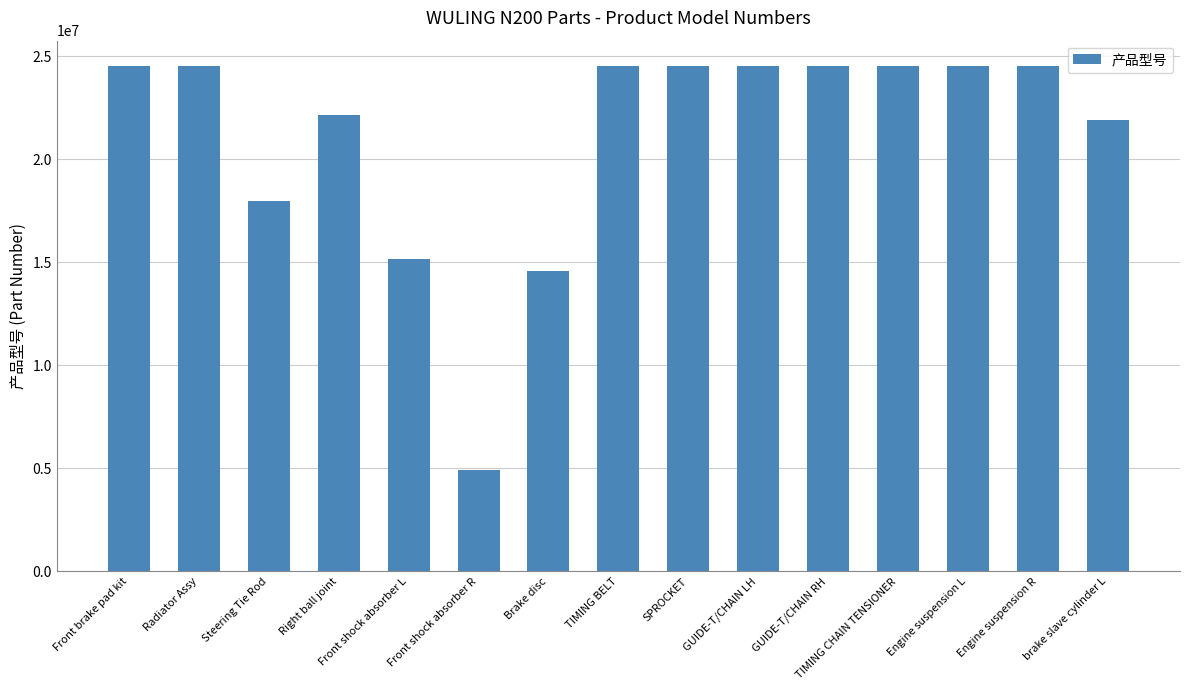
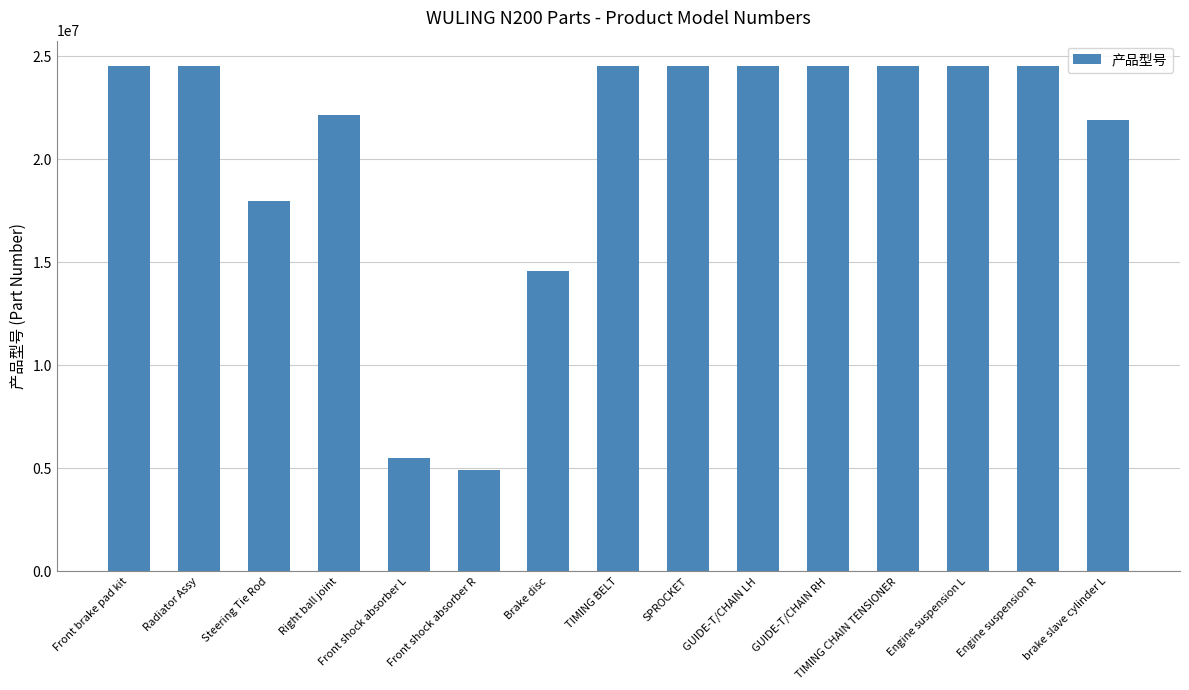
  {
    "Front brake pad kit": 24500000,
    "Radiator Assy": 24500000,
    "Steering Tie Rod": 18000000,
    "Right ball joint": 22200000,
-   "Front shock absorber L": 15200000,
+   "Front shock absorber L": 5500000,
    "Front shock absorber R": 4900000,
    "Brake disc": 14600000,
    "TIMING BELT": 24500000,
    "SPROCKET": 24500000,
    "GUIDE-T/CHAIN LH": 24500000,
    "GUIDE-T/CHAIN RH": 24500000,
    "TIMING CHAIN TENSIONER": 24500000,
    "Engine suspension L": 24500000,
    "Engine suspension R": 24500000,
    "brake slave cylinder L": 21900000
  }
